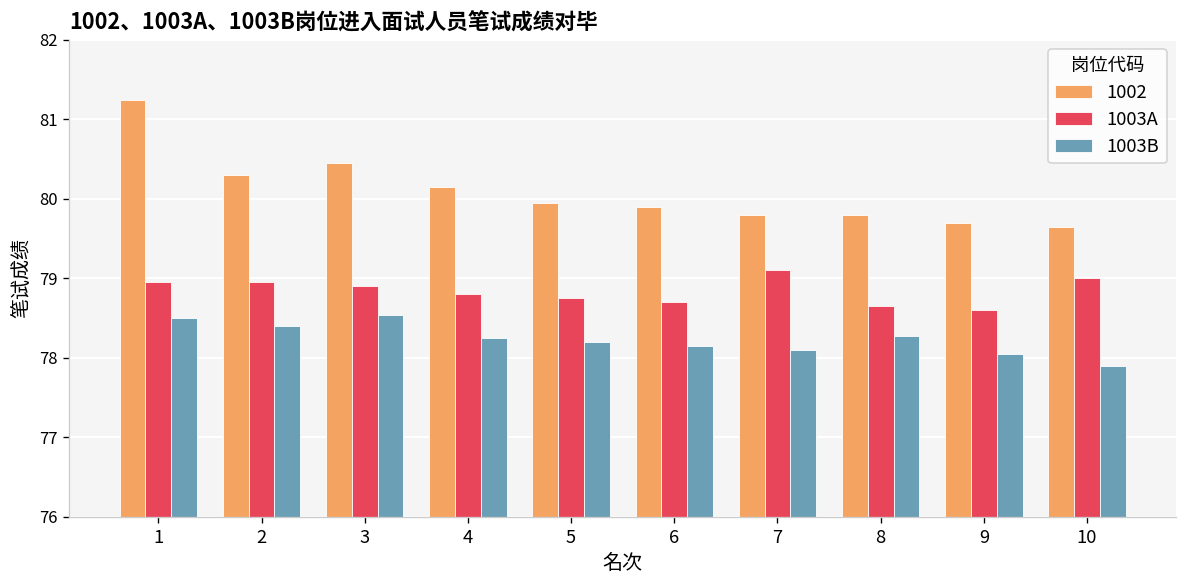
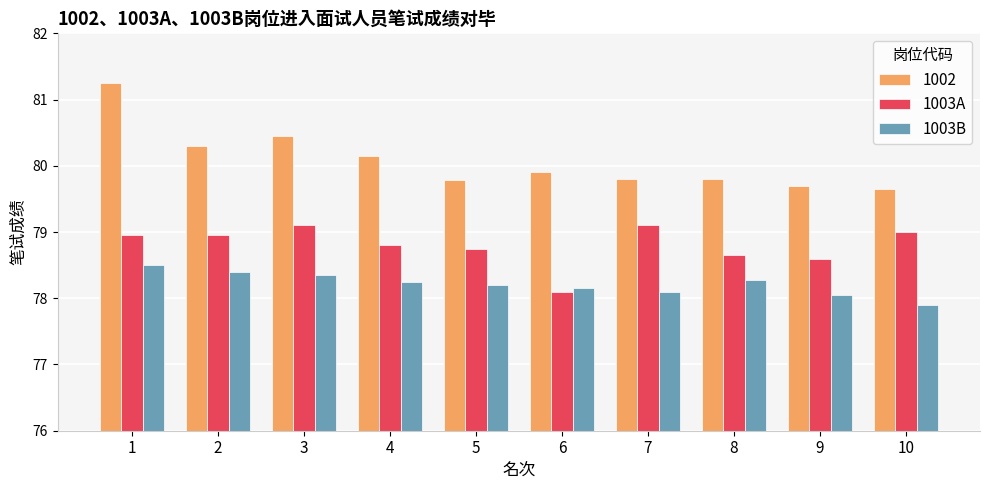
  {
    "1002": {
      "1": 81.3,
      "2": 80.3,
      "3": 80.5,
      "4": 80.2,
-     "5": 80.0,
+     "5": 79.8,
      "6": 79.9,
      "7": 79.8,
      "8": 79.8,
      "9": 79.7,
      "10": 79.7
    },
    "1003A": {
      "1": 79.0,
      "2": 79.0,
-     "3": 78.9,
+     "3": 79.1,
      "4": 78.8,
      "5": 78.8,
-     "6": 78.7,
+     "6": 78.1,
      "7": 79.1,
      "8": 78.7,
      "9": 78.6,
      "10": 79.0
    },
    "1003B": {
      "1": 78.5,
      "2": 78.4,
-     "3": 78.5,
+     "3": 78.4,
      "4": 78.3,
      "5": 78.2,
      "6": 78.2,
      "7": 78.1,
      "8": 78.3,
      "9": 78.1,
      "10": 77.9
    }
  }
